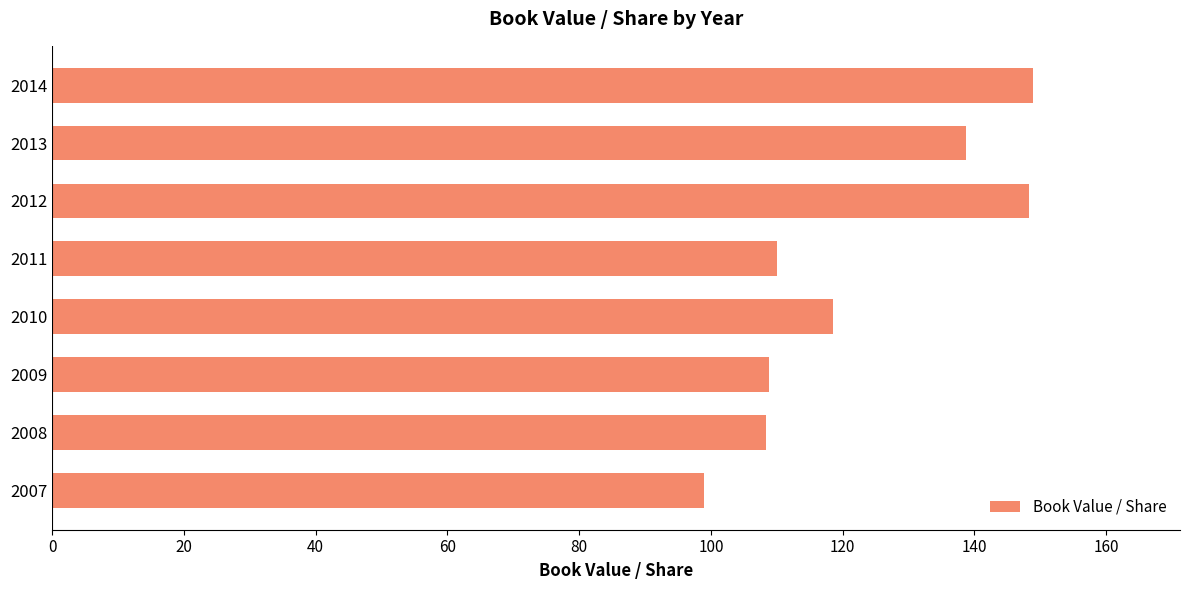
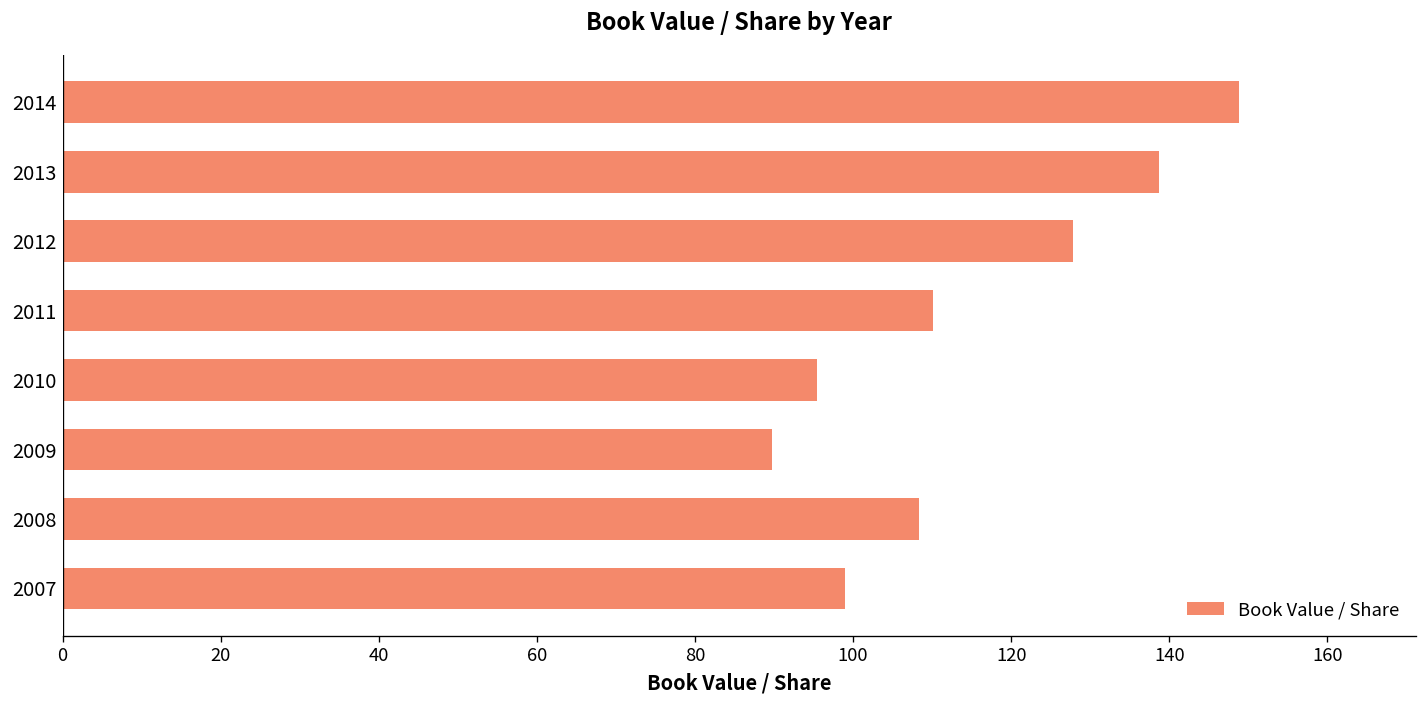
  {
    "2014": 149,
    "2013": 139,
-   "2012": 148,
+   "2012": 128,
    "2011": 110,
-   "2010": 119,
-   "2009": 109,
+   "2010": 95,
+   "2009": 90,
    "2008": 108,
    "2007": 99
  }
